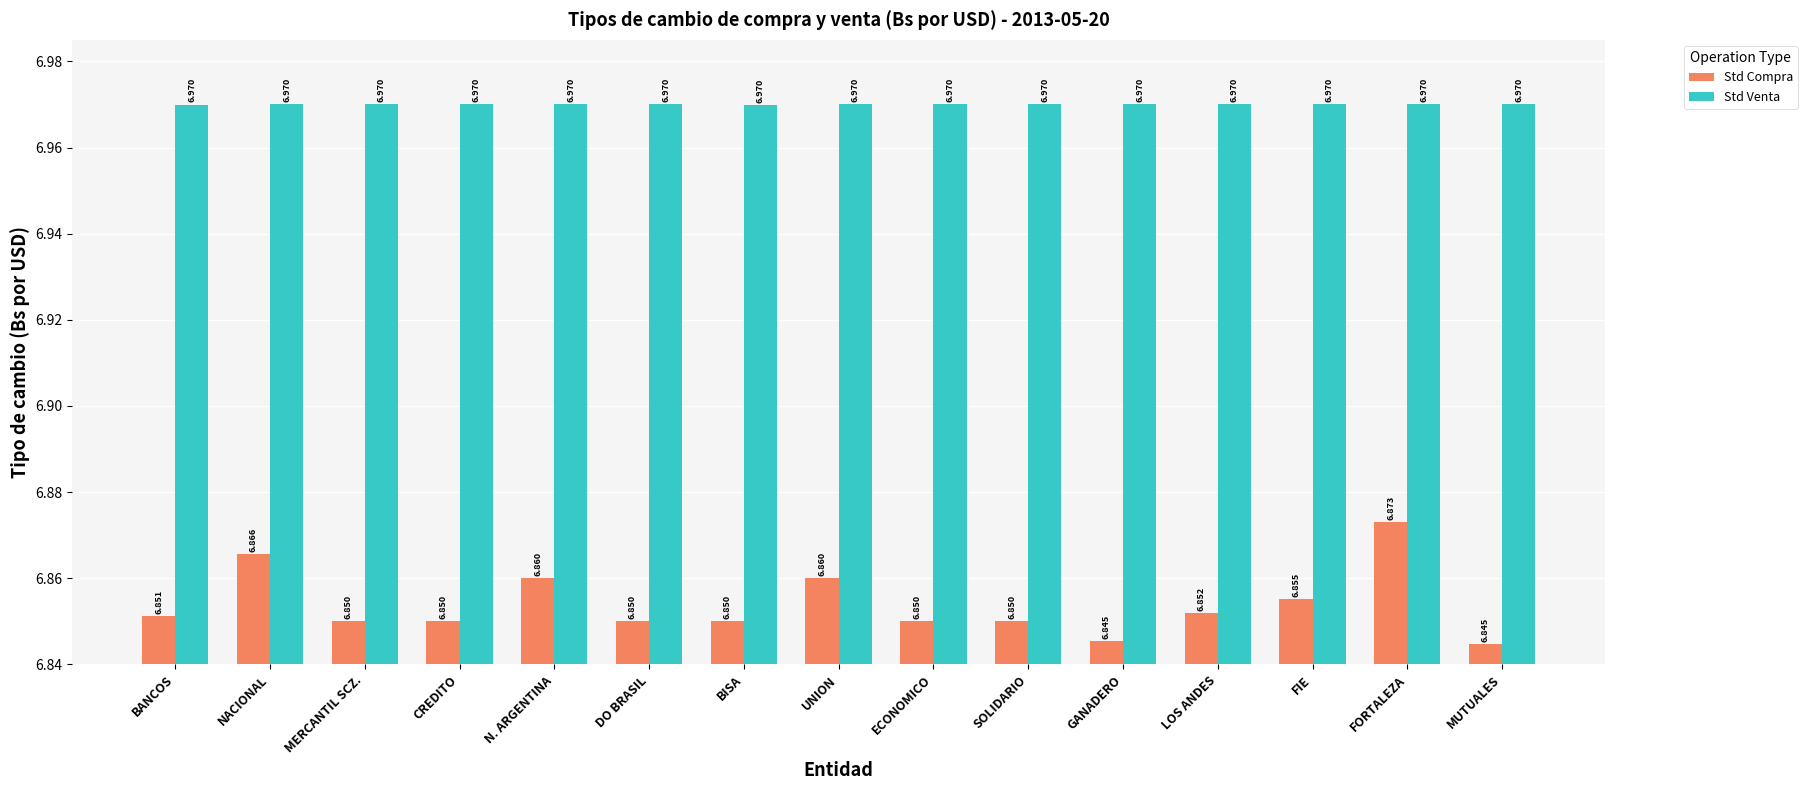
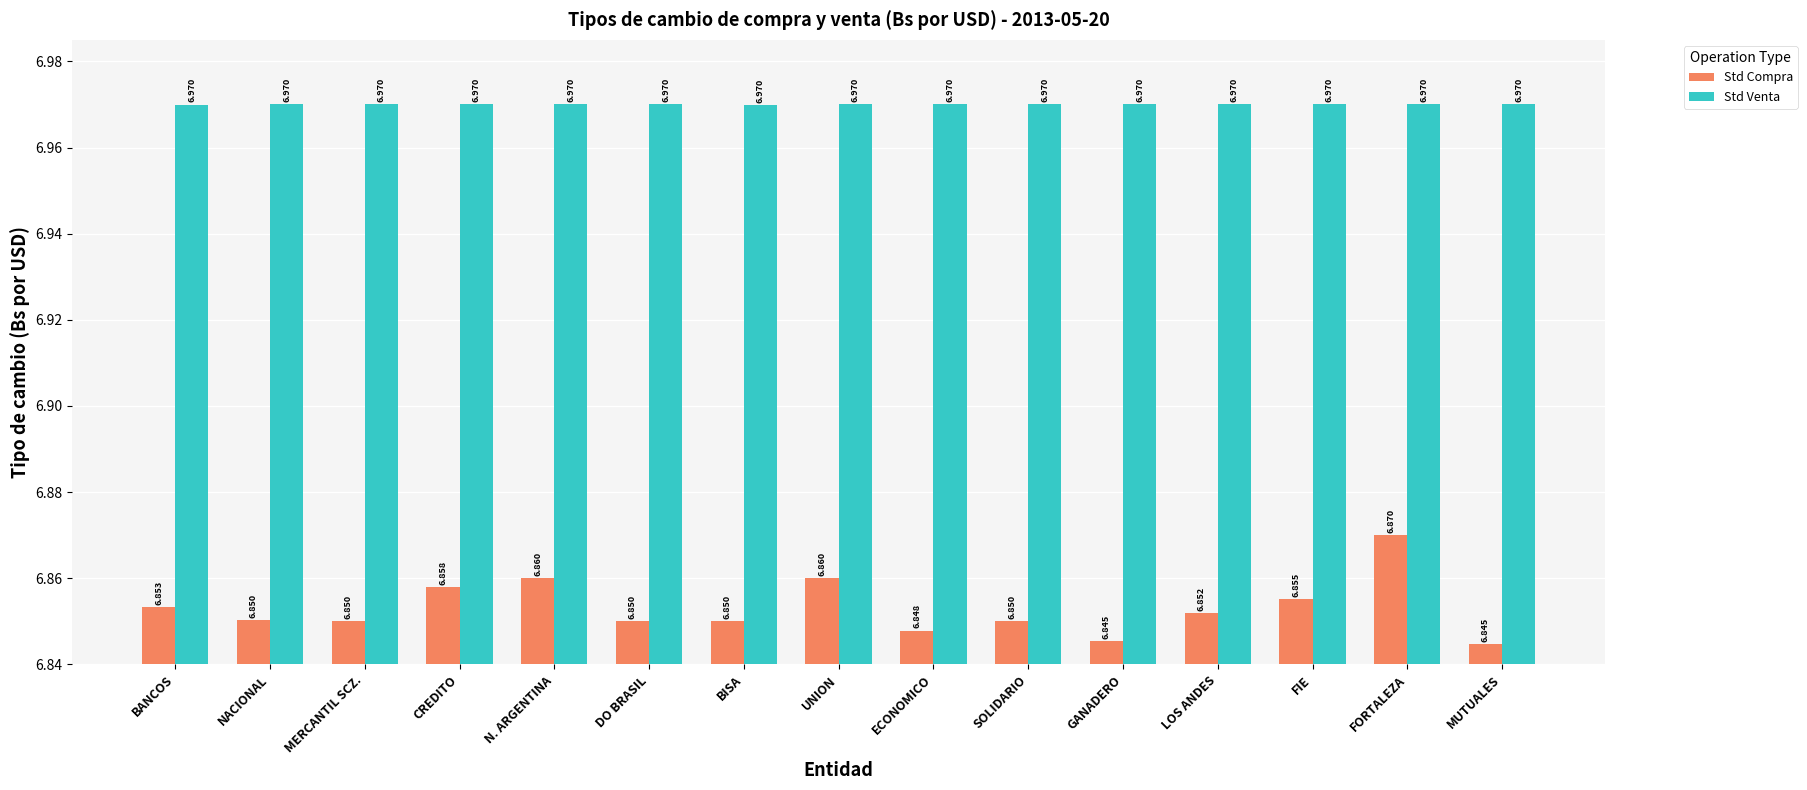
  {
    "Std Compra": {
-     "BANCOS": 6.851,
-     "NACIONAL": 6.866,
+     "BANCOS": 6.853,
+     "NACIONAL": 6.850,
      "MERCANTIL SCZ.": 6.850,
-     "CREDITO": 6.850,
+     "CREDITO": 6.858,
      "N. ARGENTINA": 6.860,
      "DO BRASIL": 6.850,
      "BISA": 6.850,
      "UNION": 6.860,
-     "ECONOMICO": 6.850,
+     "ECONOMICO": 6.848,
      "SOLIDARIO": 6.850,
      "GANADERO": 6.845,
      "LOS ANDES": 6.852,
      "FIE": 6.855,
-     "FORTALEZA": 6.873,
+     "FORTALEZA": 6.870,
      "MUTUALES": 6.845
    },
    "Std Venta": {
      "BANCOS": 6.970,
      "NACIONAL": 6.970,
      "MERCANTIL SCZ.": 6.970,
      "CREDITO": 6.970,
      "N. ARGENTINA": 6.970,
      "DO BRASIL": 6.970,
      "BISA": 6.970,
      "UNION": 6.970,
      "ECONOMICO": 6.970,
      "SOLIDARIO": 6.970,
      "GANADERO": 6.970,
      "LOS ANDES": 6.970,
      "FIE": 6.970,
      "FORTALEZA": 6.970,
      "MUTUALES": 6.970
    }
  }
